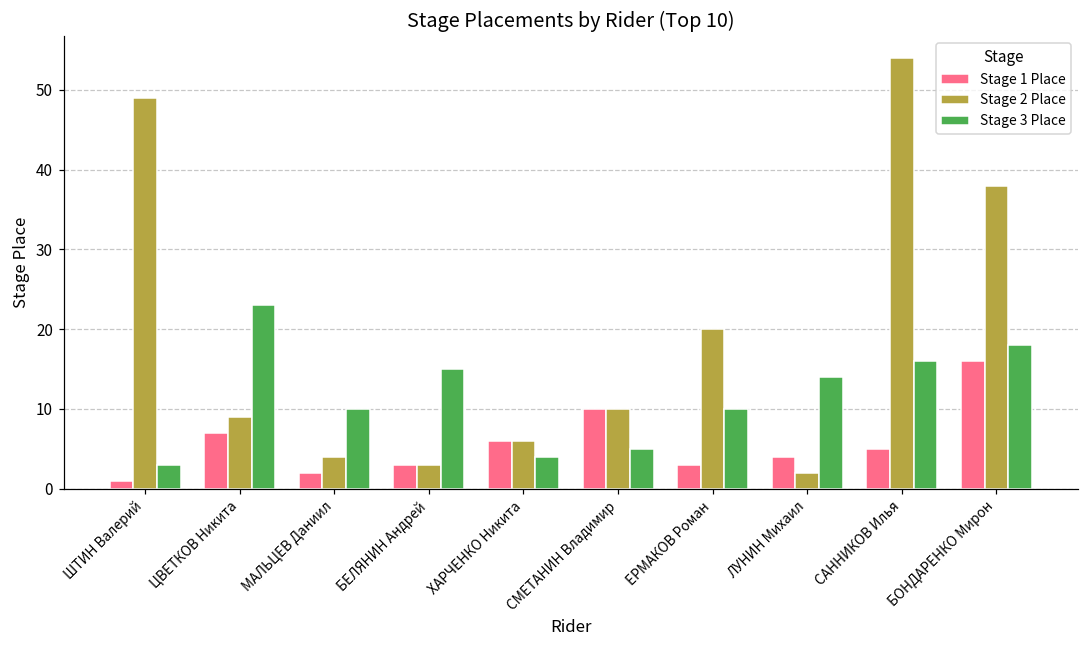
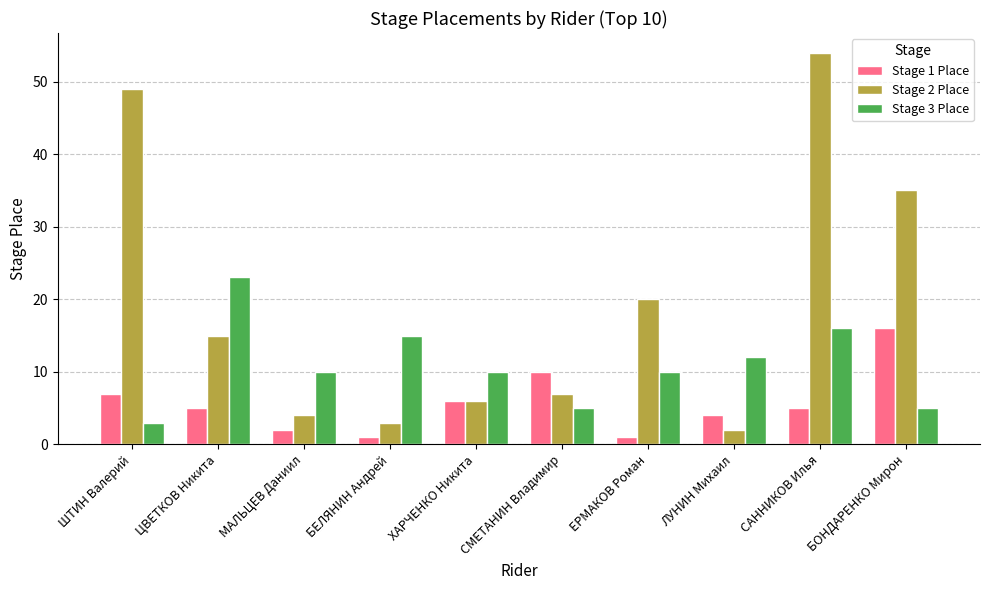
  {
    "Stage 1 Place": {
-     "ШТИН Валерий": 1,
-     "ЦВЕТКОВ Никита": 7,
+     "ШТИН Валерий": 7,
+     "ЦВЕТКОВ Никита": 5,
      "МАЛЬЦЕВ Даниил": 2,
-     "БЕЛЯНИН Андрей": 3,
+     "БЕЛЯНИН Андрей": 1,
      "ХАРЧЕНКО Никита": 6,
      "СМЕТАНИН Владимир": 10,
-     "ЕРМАКОВ Роман": 3,
+     "ЕРМАКОВ Роман": 1,
      "ЛУНИН Михаил": 4,
      "САННИКОВ Илья": 5,
      "БОНДАРЕНКО Мирон": 16
    },
    "Stage 2 Place": {
      "ШТИН Валерий": 49,
-     "ЦВЕТКОВ Никита": 9,
+     "ЦВЕТКОВ Никита": 15,
      "МАЛЬЦЕВ Даниил": 4,
      "БЕЛЯНИН Андрей": 3,
      "ХАРЧЕНКО Никита": 6,
-     "СМЕТАНИН Владимир": 10,
+     "СМЕТАНИН Владимир": 7,
      "ЕРМАКОВ Роман": 20,
      "ЛУНИН Михаил": 2,
      "САННИКОВ Илья": 54,
-     "БОНДАРЕНКО Мирон": 38
+     "БОНДАРЕНКО Мирон": 35
    },
    "Stage 3 Place": {
      "ШТИН Валерий": 3,
      "ЦВЕТКОВ Никита": 23,
      "МАЛЬЦЕВ Даниил": 10,
      "БЕЛЯНИН Андрей": 15,
-     "ХАРЧЕНКО Никита": 4,
+     "ХАРЧЕНКО Никита": 10,
      "СМЕТАНИН Владимир": 5,
      "ЕРМАКОВ Роман": 10,
-     "ЛУНИН Михаил": 14,
+     "ЛУНИН Михаил": 12,
      "САННИКОВ Илья": 16,
-     "БОНДАРЕНКО Мирон": 18
+     "БОНДАРЕНКО Мирон": 5
    }
  }
